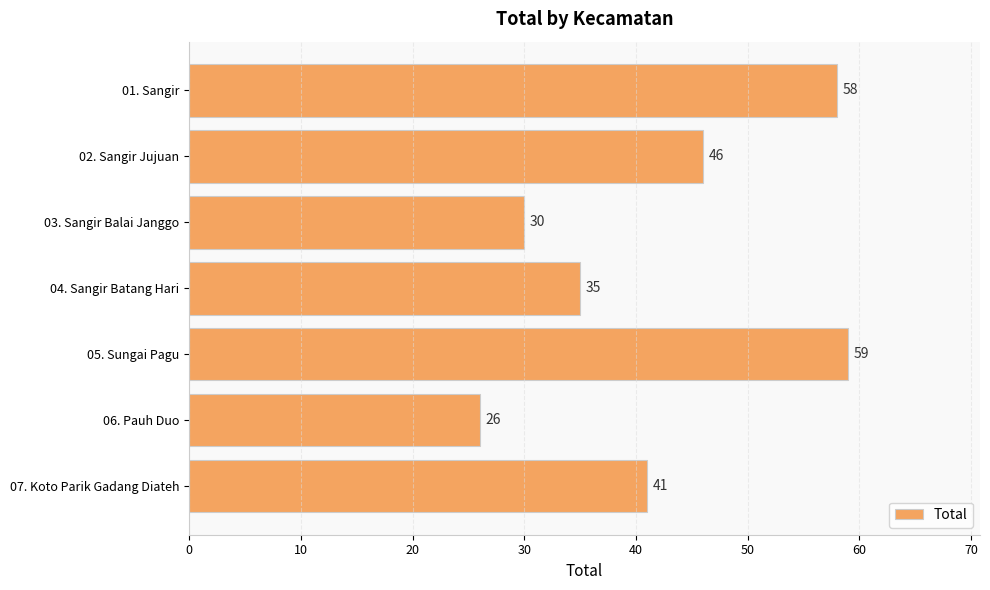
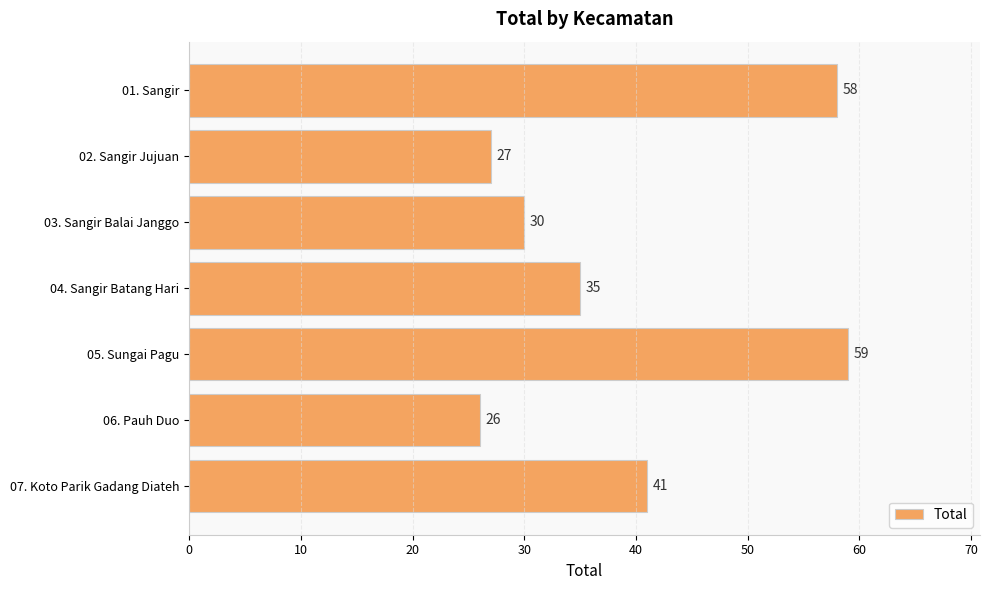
  {
    "01. Sangir": 58,
-   "02. Sangir Jujuan": 46,
+   "02. Sangir Jujuan": 27,
    "03. Sangir Balai Janggo": 30,
    "04. Sangir Batang Hari": 35,
    "05. Sungai Pagu": 59,
    "06. Pauh Duo": 26,
    "07. Koto Parik Gadang Diateh": 41
  }
